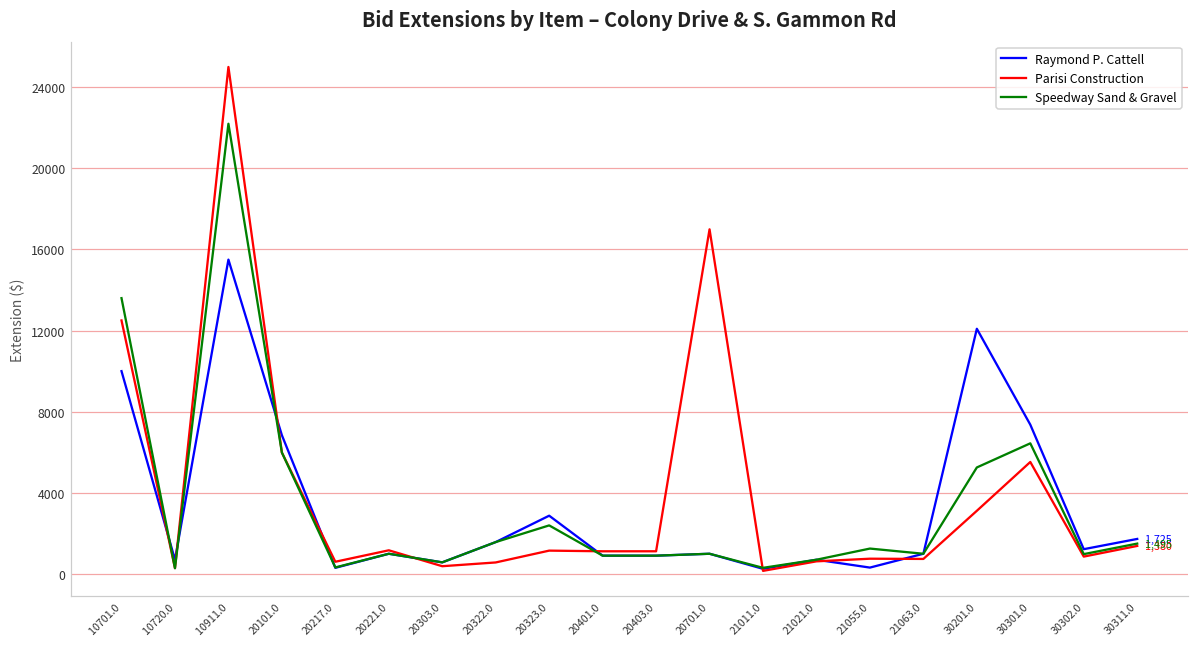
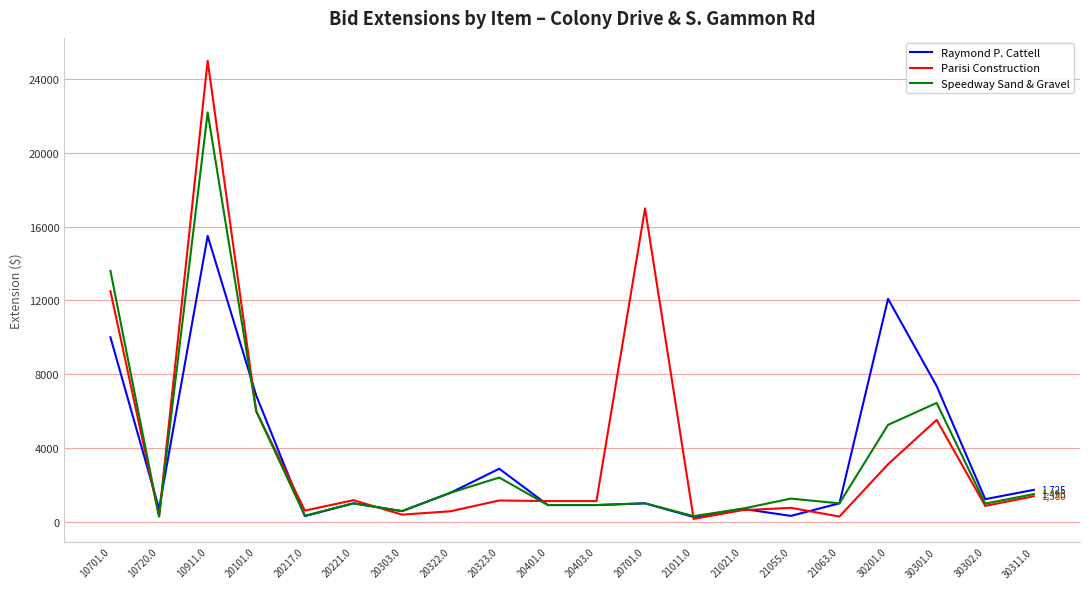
  {
    "Raymond P. Cattell": {
      "10701.0": 10000,
      "10720.0": 700,
      "10911.0": 15500,
      "20101.0": 6800,
      "20323.0": 2900,
      "21055.0": 300,
      "30201.0": 12100,
      "30301.0": 7400,
      "30302.0": 1200
    },
    "Parisi Construction": {
      "10701.0": 12500,
      "10911.0": 25000,
      "20217.0": 600,
      "20221.0": 1200,
      "20303.0": 400,
      "20322.0": 600,
      "20323.0": 1100,
      "20401.0": 1100,
      "20403.0": 1100,
      "20701.0": 17000,
      "21055.0": 800,
-     "21063.0": 700,
+     "21063.0": 300,
      "30201.0": 3100,
      "30301.0": 5500
    },
    "Speedway Sand & Gravel": {
      "10701.0": 13600,
      "10911.0": 22200,
      "20323.0": 2400,
      "21055.0": 1300,
      "30201.0": 5300,
      "30301.0": 6400
    }
  }
